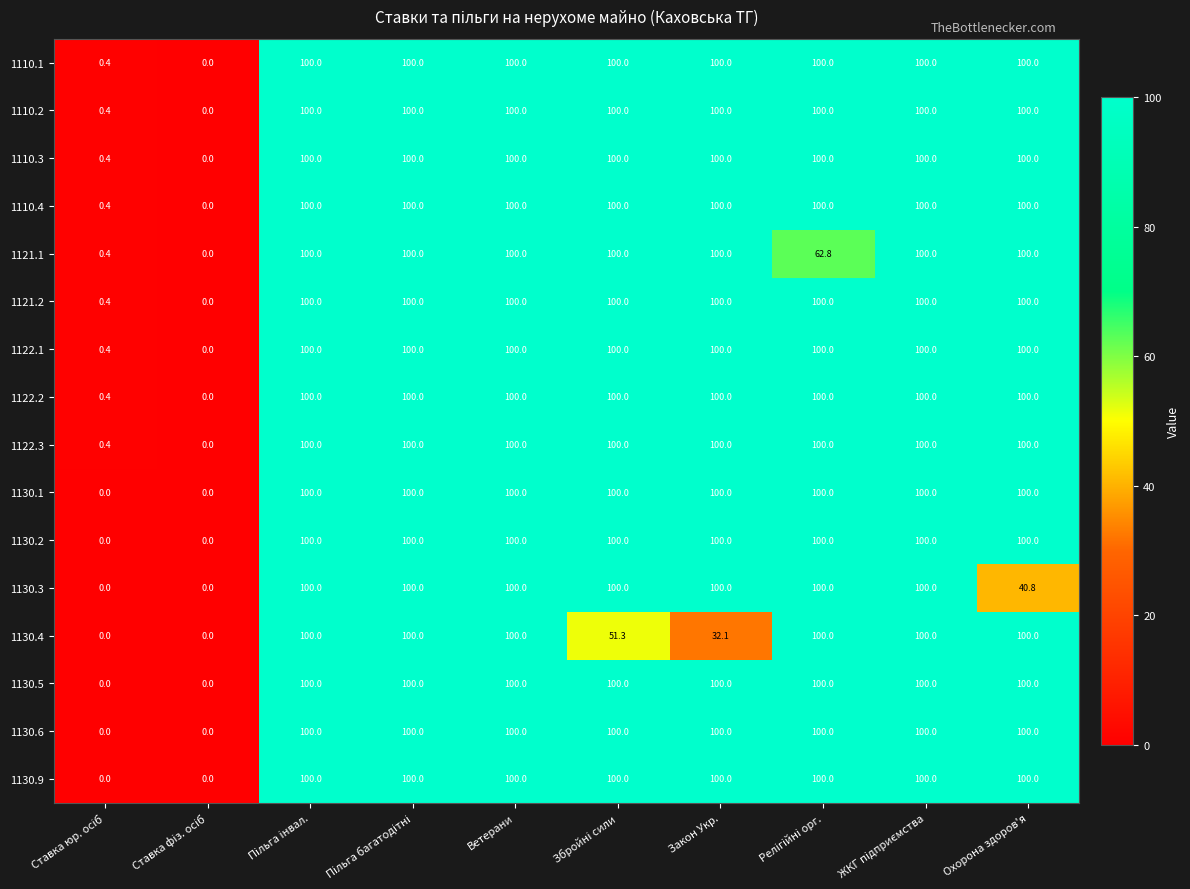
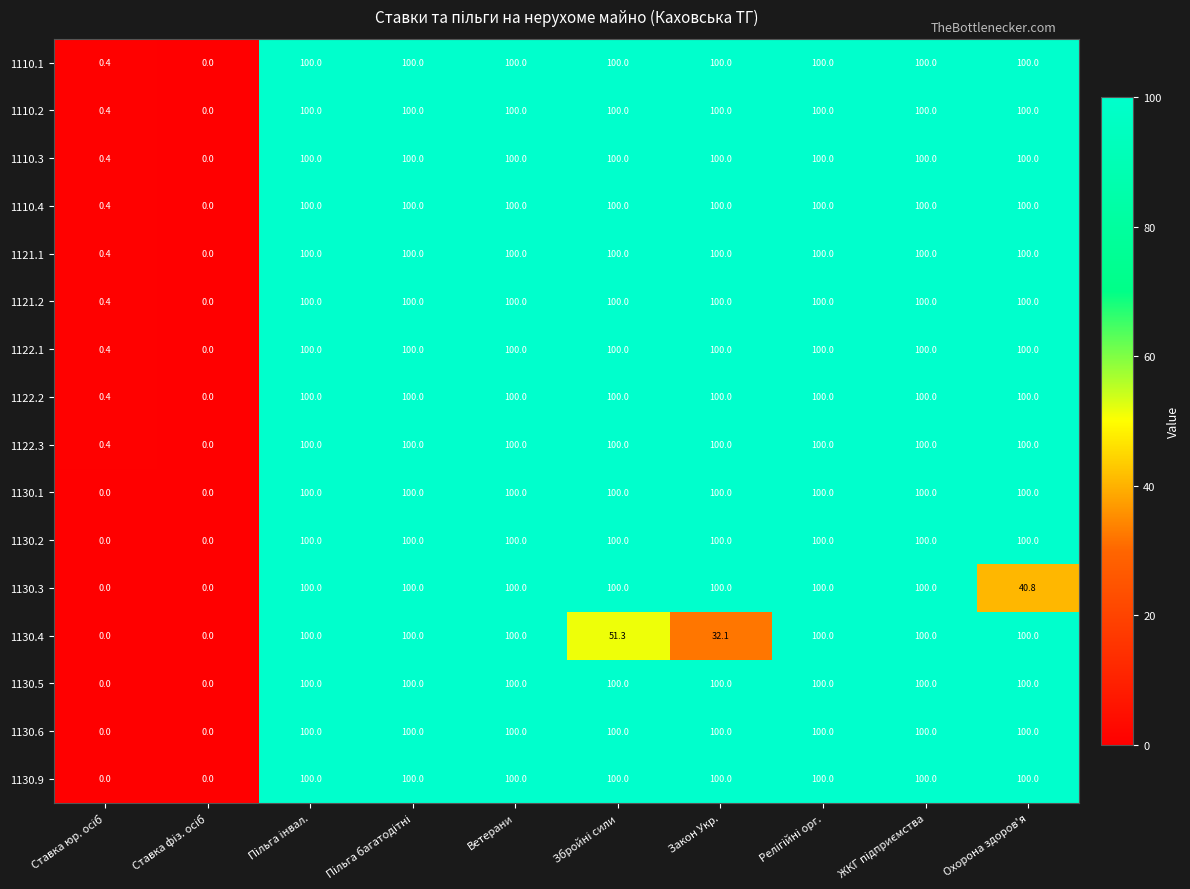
  {
    "1110.1": {
      "Ставка юр. осіб": 0.4,
      "Ставка фіз. осіб": 0.0,
      "Пільга інвал.": 100.0,
      "Пільга багатодітні": 100.0,
      "Ветерани": 100.0,
      "Збройні сили": 100.0,
      "Закон Укр.": 100.0,
      "Релігійні орг.": 100.0,
      "ЖКГ підприємства": 100.0,
      "Охорона здоров'я": 100.0
    },
    "1110.2": {
      "Ставка юр. осіб": 0.4,
      "Ставка фіз. осіб": 0.0,
      "Пільга інвал.": 100.0,
      "Пільга багатодітні": 100.0,
      "Ветерани": 100.0,
      "Збройні сили": 100.0,
      "Закон Укр.": 100.0,
      "Релігійні орг.": 100.0,
      "ЖКГ підприємства": 100.0,
      "Охорона здоров'я": 100.0
    },
    "1110.3": {
      "Ставка юр. осіб": 0.4,
      "Ставка фіз. осіб": 0.0,
      "Пільга інвал.": 100.0,
      "Пільга багатодітні": 100.0,
      "Ветерани": 100.0,
      "Збройні сили": 100.0,
      "Закон Укр.": 100.0,
      "Релігійні орг.": 100.0,
      "ЖКГ підприємства": 100.0,
      "Охорона здоров'я": 100.0
    },
    "1110.4": {
      "Ставка юр. осіб": 0.4,
      "Ставка фіз. осіб": 0.0,
      "Пільга інвал.": 100.0,
      "Пільга багатодітні": 100.0,
      "Ветерани": 100.0,
      "Збройні сили": 100.0,
      "Закон Укр.": 100.0,
      "Релігійні орг.": 100.0,
      "ЖКГ підприємства": 100.0,
      "Охорона здоров'я": 100.0
    },
    "1121.1": {
      "Ставка юр. осіб": 0.4,
      "Ставка фіз. осіб": 0.0,
      "Пільга інвал.": 100.0,
      "Пільга багатодітні": 100.0,
      "Ветерани": 100.0,
      "Збройні сили": 100.0,
      "Закон Укр.": 100.0,
-     "Релігійні орг.": 62.8,
+     "Релігійні орг.": 100.0,
      "ЖКГ підприємства": 100.0,
      "Охорона здоров'я": 100.0
    },
    "1121.2": {
      "Ставка юр. осіб": 0.4,
      "Ставка фіз. осіб": 0.0,
      "Пільга інвал.": 100.0,
      "Пільга багатодітні": 100.0,
      "Ветерани": 100.0,
      "Збройні сили": 100.0,
      "Закон Укр.": 100.0,
      "Релігійні орг.": 100.0,
      "ЖКГ підприємства": 100.0,
      "Охорона здоров'я": 100.0
    },
    "1122.1": {
      "Ставка юр. осіб": 0.4,
      "Ставка фіз. осіб": 0.0,
      "Пільга інвал.": 100.0,
      "Пільга багатодітні": 100.0,
      "Ветерани": 100.0,
      "Збройні сили": 100.0,
      "Закон Укр.": 100.0,
      "Релігійні орг.": 100.0,
      "ЖКГ підприємства": 100.0,
      "Охорона здоров'я": 100.0
    },
    "1122.2": {
      "Ставка юр. осіб": 0.4,
      "Ставка фіз. осіб": 0.0,
      "Пільга інвал.": 100.0,
      "Пільга багатодітні": 100.0,
      "Ветерани": 100.0,
      "Збройні сили": 100.0,
      "Закон Укр.": 100.0,
      "Релігійні орг.": 100.0,
      "ЖКГ підприємства": 100.0,
      "Охорона здоров'я": 100.0
    },
    "1122.3": {
      "Ставка юр. осіб": 0.4,
      "Ставка фіз. осіб": 0.0,
      "Пільга інвал.": 100.0,
      "Пільга багатодітні": 100.0,
      "Ветерани": 100.0,
      "Збройні сили": 100.0,
      "Закон Укр.": 100.0,
      "Релігійні орг.": 100.0,
      "ЖКГ підприємства": 100.0,
      "Охорона здоров'я": 100.0
    },
    "1130.1": {
      "Ставка юр. осіб": 0.0,
      "Ставка фіз. осіб": 0.0,
      "Пільга інвал.": 100.0,
      "Пільга багатодітні": 100.0,
      "Ветерани": 100.0,
      "Збройні сили": 100.0,
      "Закон Укр.": 100.0,
      "Релігійні орг.": 100.0,
      "ЖКГ підприємства": 100.0,
      "Охорона здоров'я": 100.0
    },
    "1130.2": {
      "Ставка юр. осіб": 0.0,
      "Ставка фіз. осіб": 0.0,
      "Пільга інвал.": 100.0,
      "Пільга багатодітні": 100.0,
      "Ветерани": 100.0,
      "Збройні сили": 100.0,
      "Закон Укр.": 100.0,
      "Релігійні орг.": 100.0,
      "ЖКГ підприємства": 100.0,
      "Охорона здоров'я": 100.0
    },
    "1130.3": {
      "Ставка юр. осіб": 0.0,
      "Ставка фіз. осіб": 0.0,
      "Пільга інвал.": 100.0,
      "Пільга багатодітні": 100.0,
      "Ветерани": 100.0,
      "Збройні сили": 100.0,
      "Закон Укр.": 100.0,
      "Релігійні орг.": 100.0,
      "ЖКГ підприємства": 100.0,
      "Охорона здоров'я": 40.8
    },
    "1130.4": {
      "Ставка юр. осіб": 0.0,
      "Ставка фіз. осіб": 0.0,
      "Пільга інвал.": 100.0,
      "Пільга багатодітні": 100.0,
      "Ветерани": 100.0,
      "Збройні сили": 51.3,
      "Закон Укр.": 32.1,
      "Релігійні орг.": 100.0,
      "ЖКГ підприємства": 100.0,
      "Охорона здоров'я": 100.0
    },
    "1130.5": {
      "Ставка юр. осіб": 0.0,
      "Ставка фіз. осіб": 0.0,
      "Пільга інвал.": 100.0,
      "Пільга багатодітні": 100.0,
      "Ветерани": 100.0,
      "Збройні сили": 100.0,
      "Закон Укр.": 100.0,
      "Релігійні орг.": 100.0,
      "ЖКГ підприємства": 100.0,
      "Охорона здоров'я": 100.0
    },
    "1130.6": {
      "Ставка юр. осіб": 0.0,
      "Ставка фіз. осіб": 0.0,
      "Пільга інвал.": 100.0,
      "Пільга багатодітні": 100.0,
      "Ветерани": 100.0,
      "Збройні сили": 100.0,
      "Закон Укр.": 100.0,
      "Релігійні орг.": 100.0,
      "ЖКГ підприємства": 100.0,
      "Охорона здоров'я": 100.0
    },
    "1130.9": {
      "Ставка юр. осіб": 0.0,
      "Ставка фіз. осіб": 0.0,
      "Пільга інвал.": 100.0,
      "Пільга багатодітні": 100.0,
      "Ветерани": 100.0,
      "Збройні сили": 100.0,
      "Закон Укр.": 100.0,
      "Релігійні орг.": 100.0,
      "ЖКГ підприємства": 100.0,
      "Охорона здоров'я": 100.0
    }
  }
